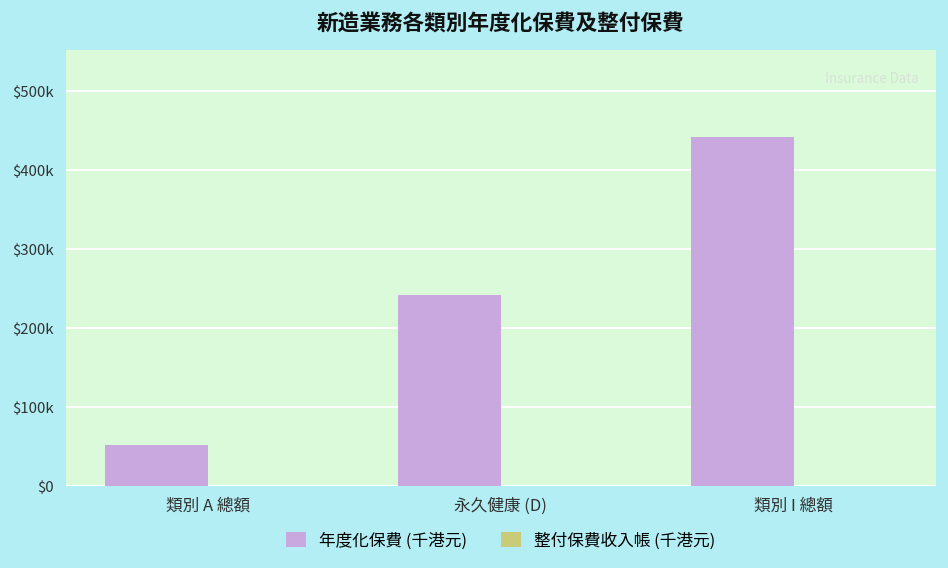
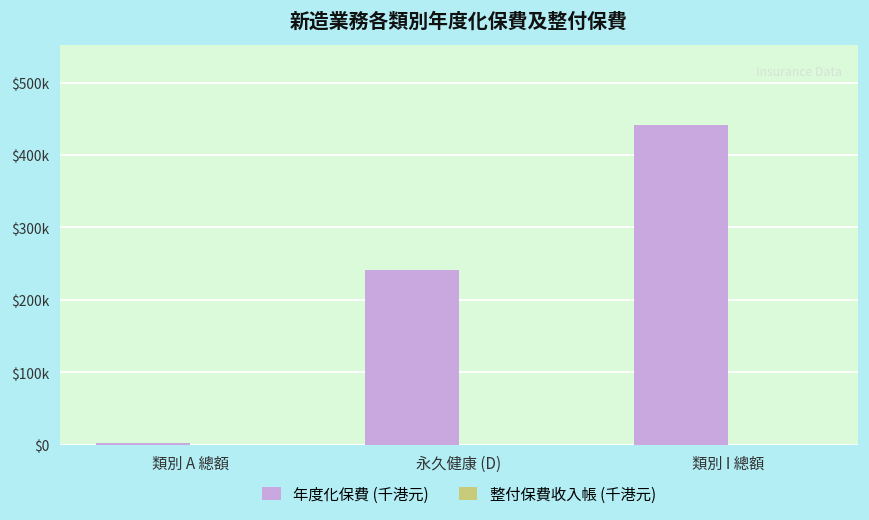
  {
    "年度化保費 (千港元)": {
-     "類別 A 總額": "$50000",
+     "類別 A 總額": "$0",
      "永久健康 (D)": "$240000",
      "類別 I 總額": "$440000"
    },
    "整付保費收入帳 (千港元)": {
      "類別 A 總額": "$0",
      "永久健康 (D)": "$0",
      "類別 I 總額": "$0"
    }
  }
